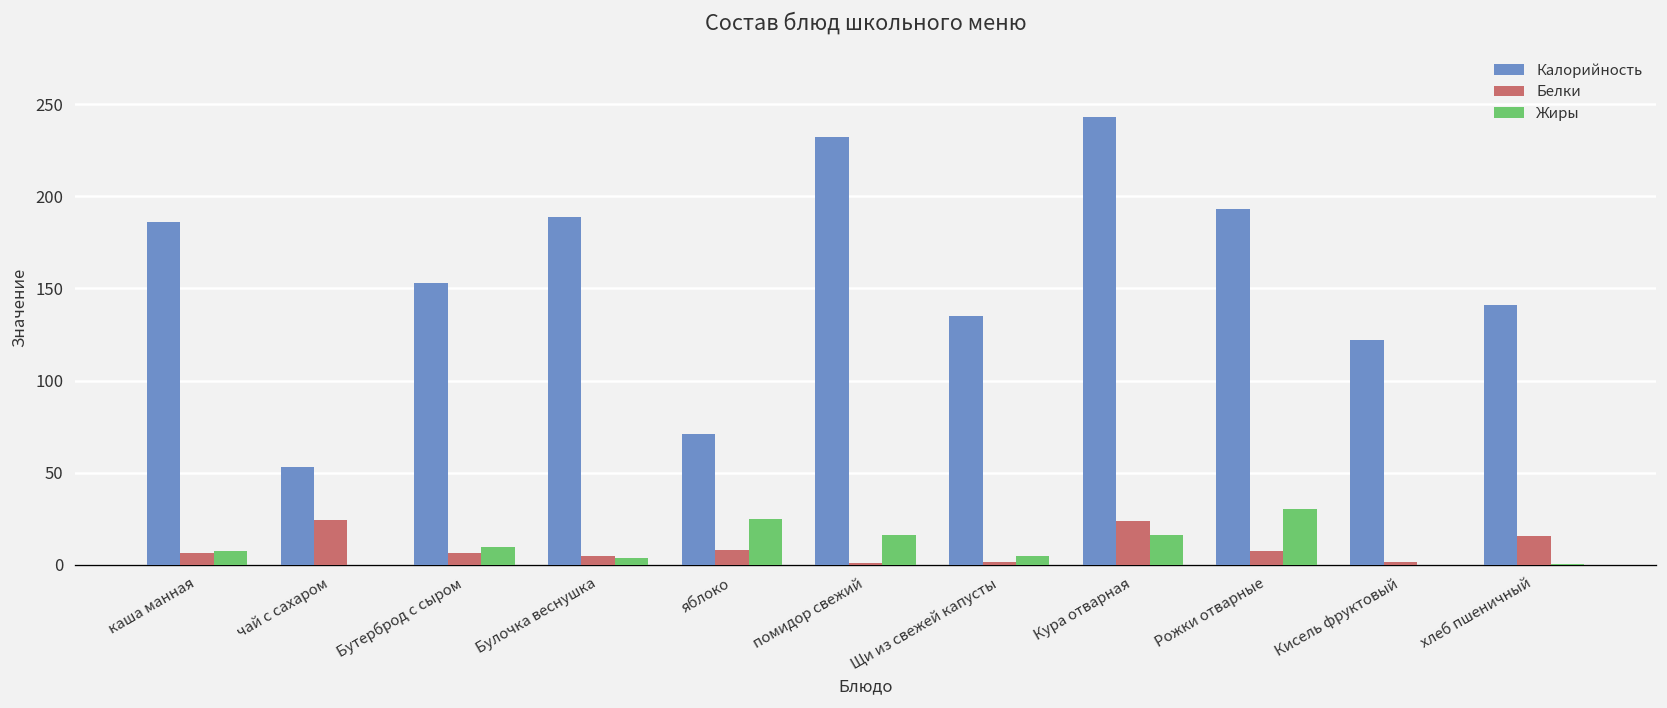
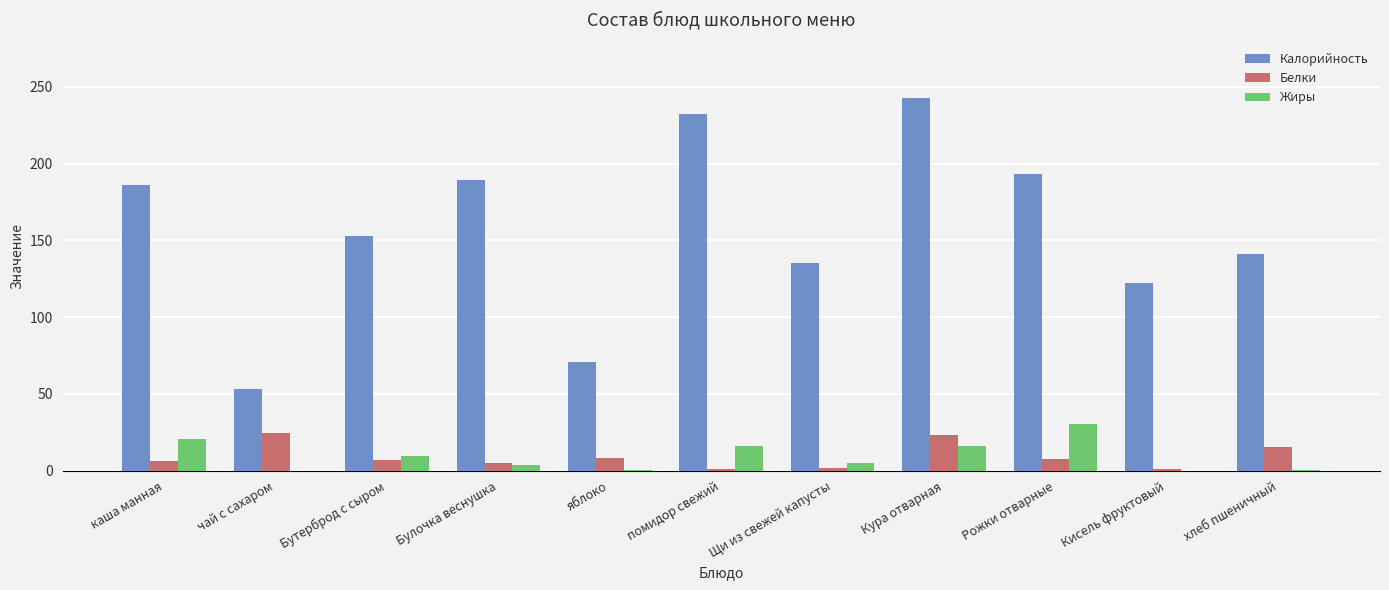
  {
    "Калорийность": {
      "каша манная": 186,
      "чай с сахаром": 53,
      "Бутерброд с сыром": 153,
      "Булочка веснушка": 189,
      "яблоко": 71,
      "помидор свежий": 232,
      "Щи из свежей капусты": 135,
      "Кура отварная": 243,
      "Рожки отварные": 193,
      "Кисель фруктовый": 122,
      "хлеб пшеничный": 141
    },
    "Белки": {
      "каша манная": 6,
      "чай с сахаром": 25,
      "Бутерброд с сыром": 7,
      "Булочка веснушка": 5,
      "яблоко": 8,
      "Щи из свежей капусты": 2,
      "Кура отварная": 24,
      "Рожки отварные": 8,
      "хлеб пшеничный": 16
    },
    "Жиры": {
-     "каша манная": 7,
+     "каша манная": 21,
      "чай с сахаром": 0,
      "Бутерброд с сыром": 10,
      "Булочка веснушка": 4,
-     "яблоко": 25,
+     "яблоко": 1,
      "помидор свежий": 16,
      "Щи из свежей капусты": 5,
      "Кура отварная": 16,
      "Рожки отварные": 30,
      "Кисель фруктовый": 0
    }
  }
